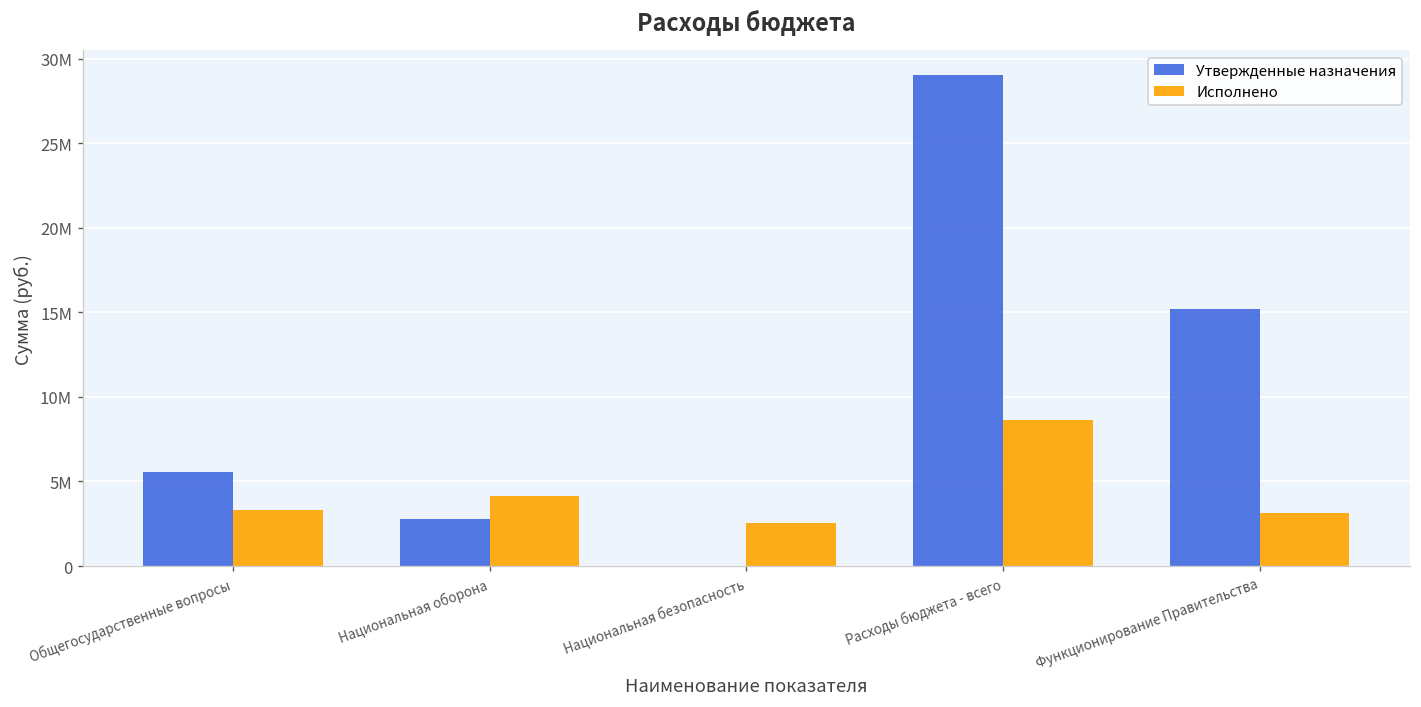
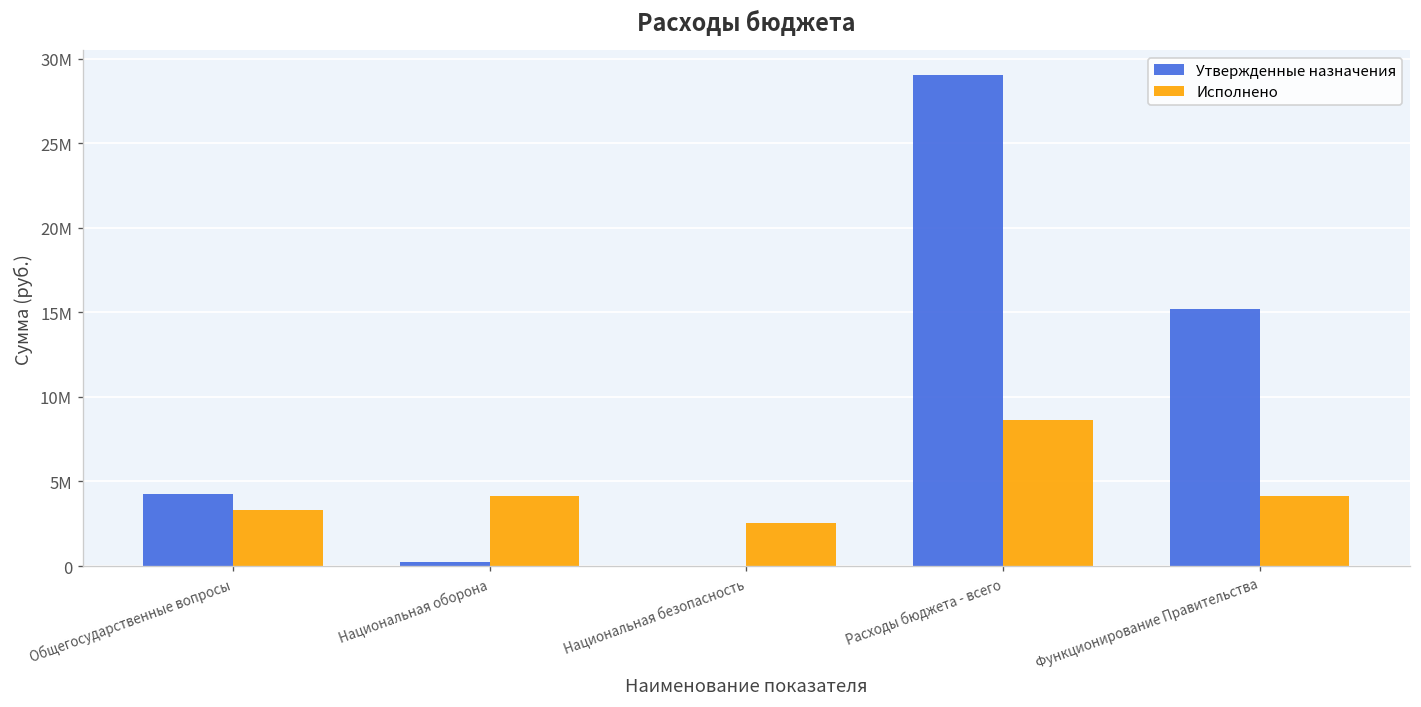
  {
    "Утвержденные назначения": {
-     "Общегосударственные вопросы": 5500000,
-     "Национальная оборона": 2800000,
+     "Общегосударственные вопросы": 4300000,
+     "Национальная оборона": 200000,
      "Расходы бюджета - всего": 29100000,
      "Функционирование Правительства": 15200000
    },
    "Исполнено": {
      "Общегосударственные вопросы": 3300000,
      "Национальная оборона": 4100000,
      "Национальная безопасность": 2600000,
      "Расходы бюджета - всего": 8600000,
-     "Функционирование Правительства": 3100000
+     "Функционирование Правительства": 4100000
    }
  }
